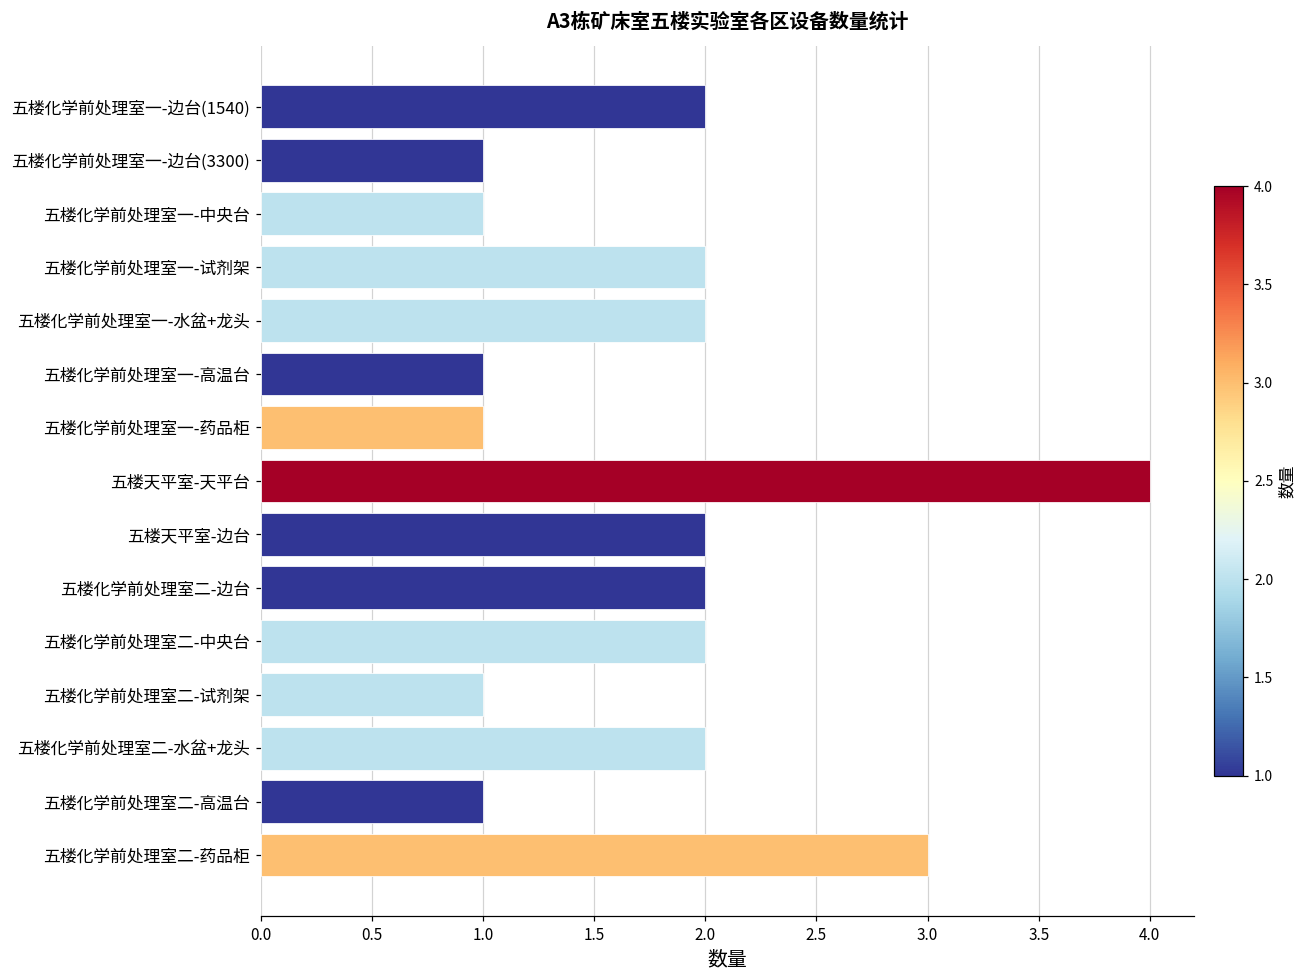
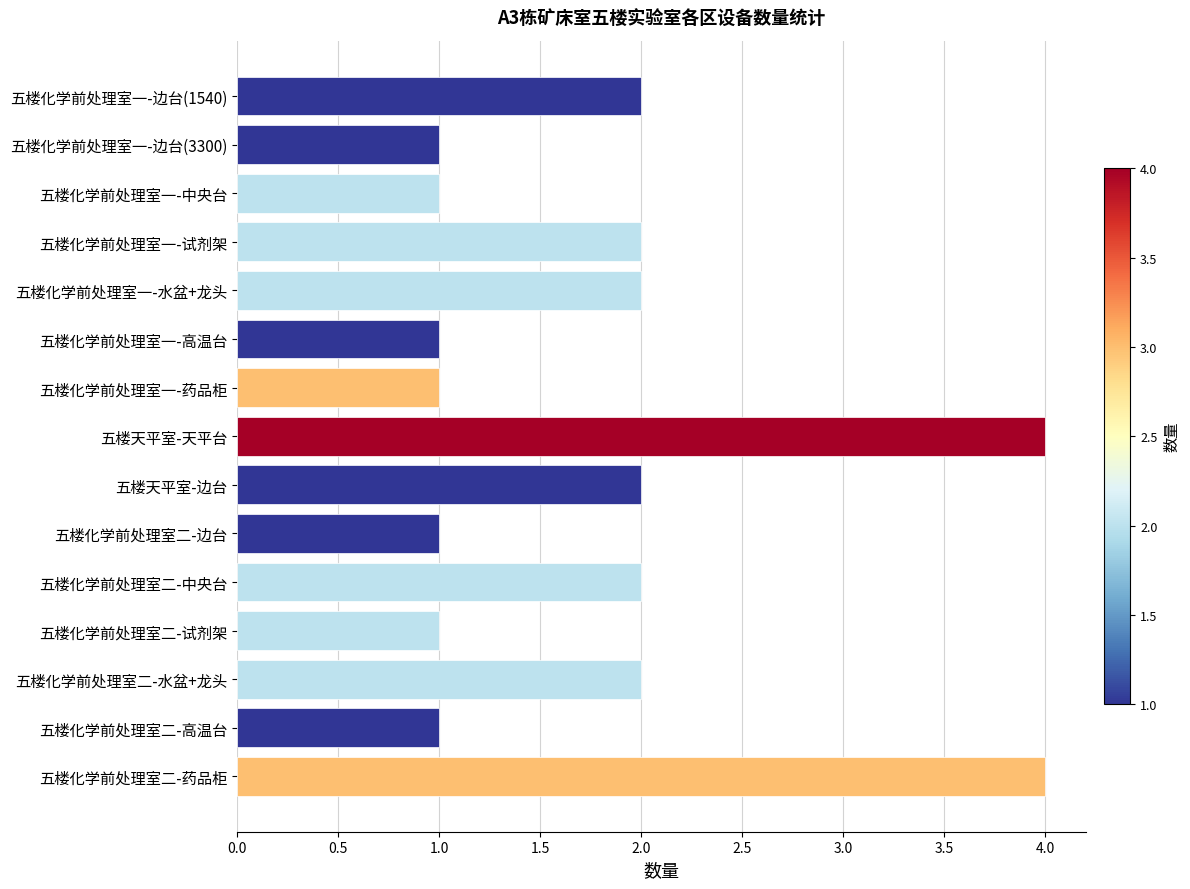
  {
    "五楼化学前处理室一-边台(1540)": 2,
    "五楼化学前处理室一-边台(3300)": 1,
    "五楼化学前处理室一-中央台": 1,
    "五楼化学前处理室一-试剂架": 2,
    "五楼化学前处理室一-水盆+龙头": 2,
    "五楼化学前处理室一-高温台": 1,
    "五楼化学前处理室一-药品柜": 1,
    "五楼天平室-天平台": 4,
    "五楼天平室-边台": 2,
-   "五楼化学前处理室二-边台": 2,
+   "五楼化学前处理室二-边台": 1,
    "五楼化学前处理室二-中央台": 2,
    "五楼化学前处理室二-试剂架": 1,
    "五楼化学前处理室二-水盆+龙头": 2,
    "五楼化学前处理室二-高温台": 1,
-   "五楼化学前处理室二-药品柜": 3
+   "五楼化学前处理室二-药品柜": 4
  }
